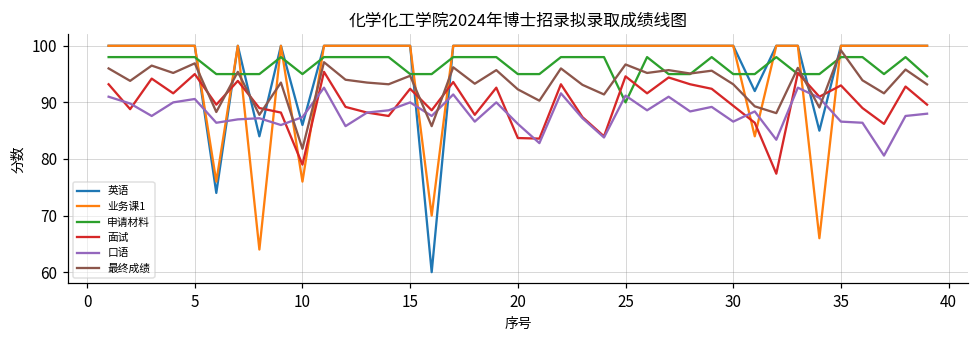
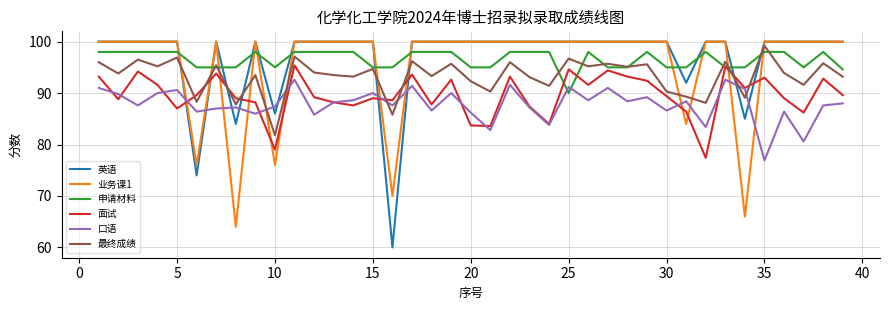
  {
    "英语": {
      "10": 86
    },
    "业务课1": {
      "10": 76
    },
    "申请材料": {
      "5": 98,
      "10": 95,
      "20": 95,
      "25": 90,
      "30": 95,
      "35": 98
    },
    "面试": {
-     "5": 95,
+     "5": 87,
      "10": 79,
-     "15": 92,
+     "15": 89,
      "20": 84,
      "25": 95,
      "30": 89,
      "35": 93
    },
    "口语": {
      "5": 91,
      "10": 87,
      "15": 90,
      "20": 86,
      "25": 91,
      "30": 87,
-     "35": 87
+     "35": 77
    },
    "最终成绩": {
      "5": 97,
      "10": 82,
      "20": 92,
      "25": 97,
-     "30": 93,
+     "30": 90,
      "35": 99
    }
  }
